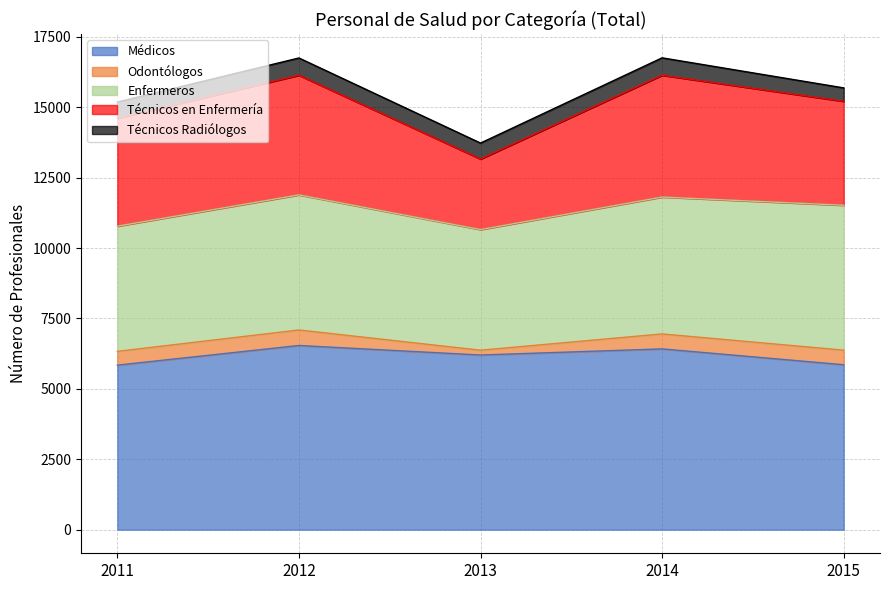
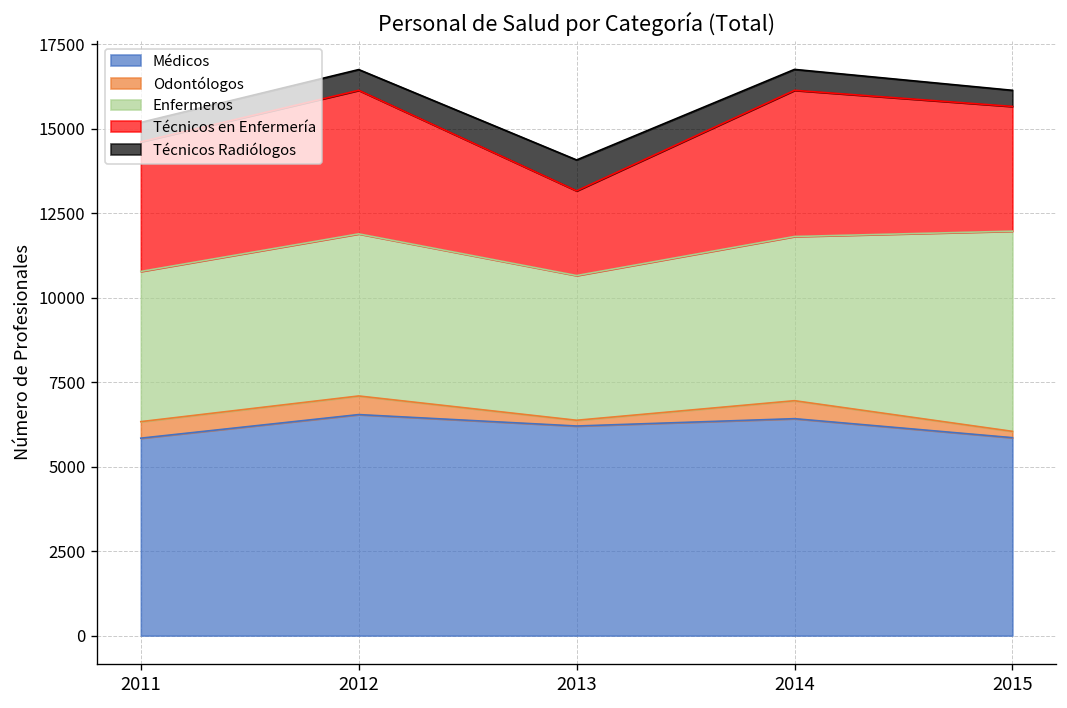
  {
    "Médicos": {
      "2011": 5800,
      "2012": 6500,
      "2013": 6200,
      "2014": 6400,
      "2015": 5900
    },
    "Odontólogos": {
      "2011": 500,
      "2012": 600,
      "2013": 200,
      "2014": 500,
-     "2015": 500
+     "2015": 200
    },
    "Enfermeros": {
      "2011": 4400,
      "2012": 4800,
      "2013": 4300,
      "2014": 4900,
-     "2015": 5100
+     "2015": 5900
    },
    "Técnicos en Enfermería": {
      "2012": 4200,
      "2013": 2500,
      "2014": 4300,
      "2015": 3700
    },
    "Técnicos Radiólogos": {
      "2012": 600,
-     "2013": 600,
+     "2013": 900,
      "2014": 600,
      "2015": 500
    }
  }
